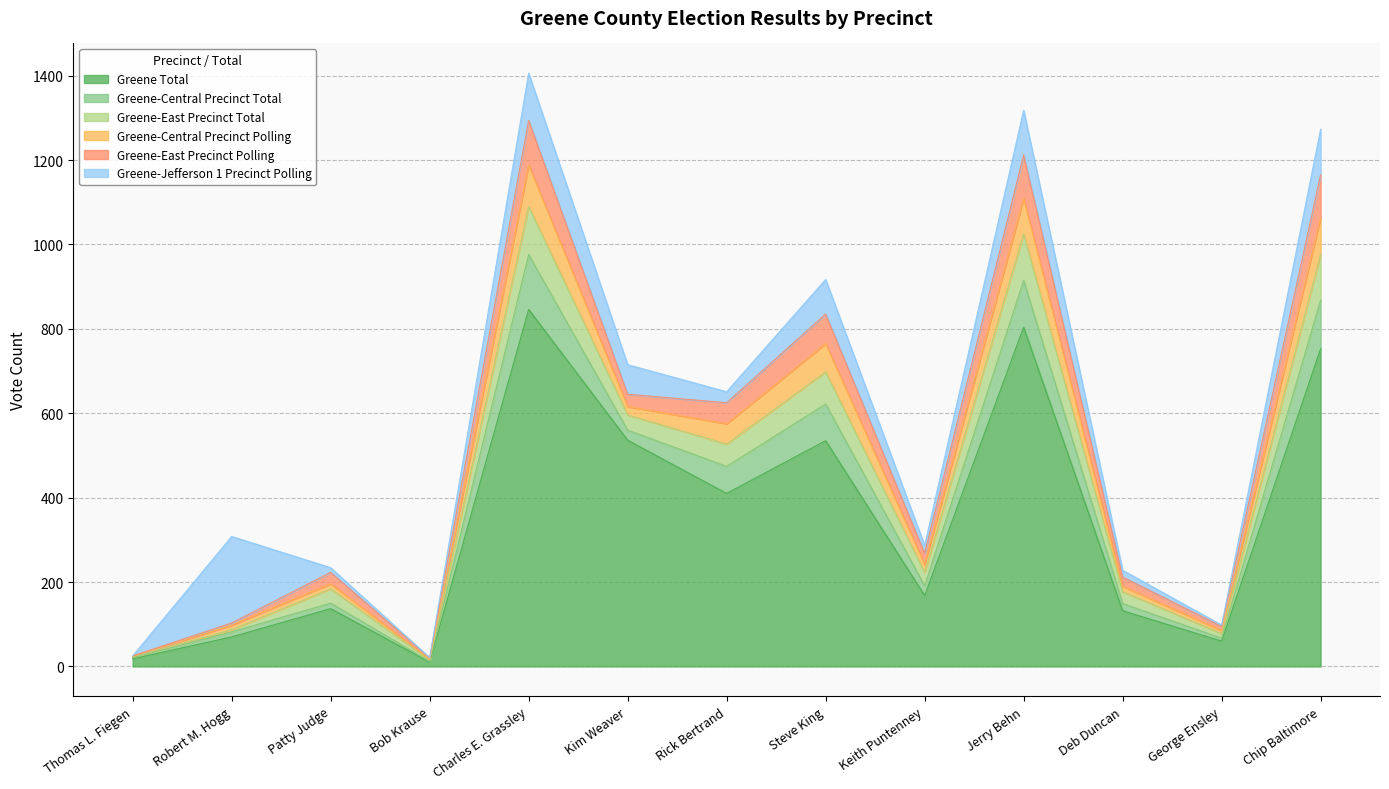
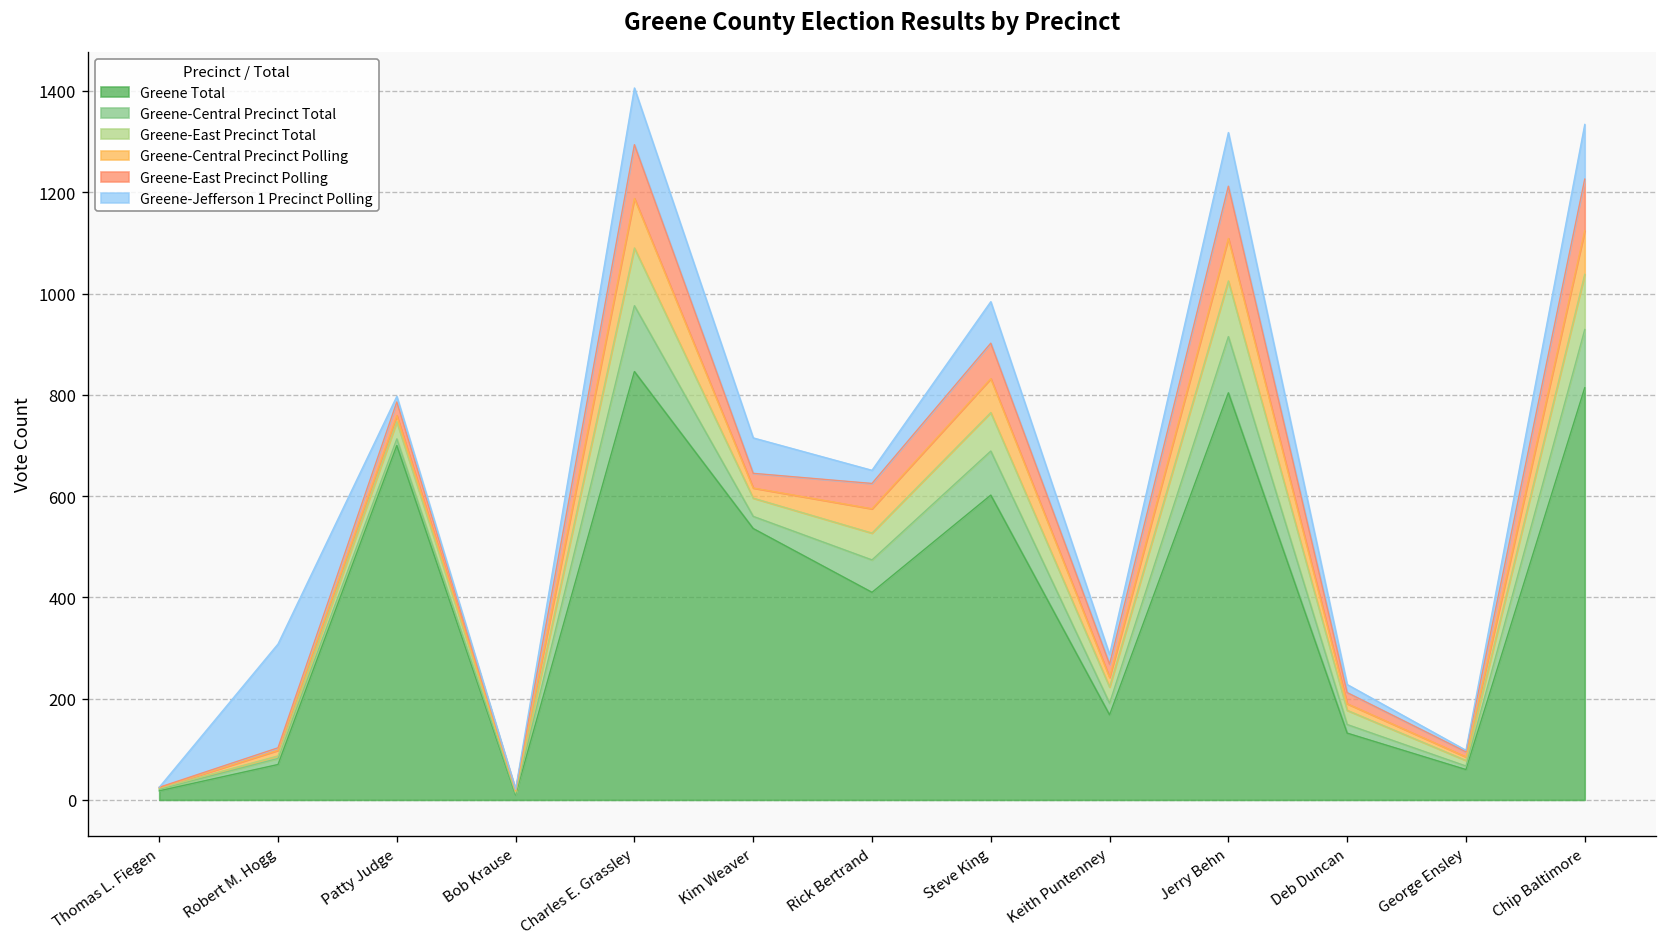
  {
    "Greene Total": {
      "Robert M. Hogg": 70,
-     "Patty Judge": 140,
+     "Patty Judge": 700,
      "Charles E. Grassley": 850,
      "Kim Weaver": 540,
      "Rick Bertrand": 410,
-     "Steve King": 540,
+     "Steve King": 600,
      "Keith Puntenney": 170,
      "Jerry Behn": 800,
      "Deb Duncan": 130,
      "George Ensley": 60,
-     "Chip Baltimore": 750
+     "Chip Baltimore": 810
    },
    "Greene-Jefferson 1 Precinct Polling": {
      "Robert M. Hogg": 210,
      "Patty Judge": 10,
      "Charles E. Grassley": 110,
      "Kim Weaver": 70,
      "Rick Bertrand": 30,
      "Steve King": 80,
      "Keith Puntenney": 20,
      "Jerry Behn": 110,
      "Deb Duncan": 20,
      "Chip Baltimore": 110
    }
  }
